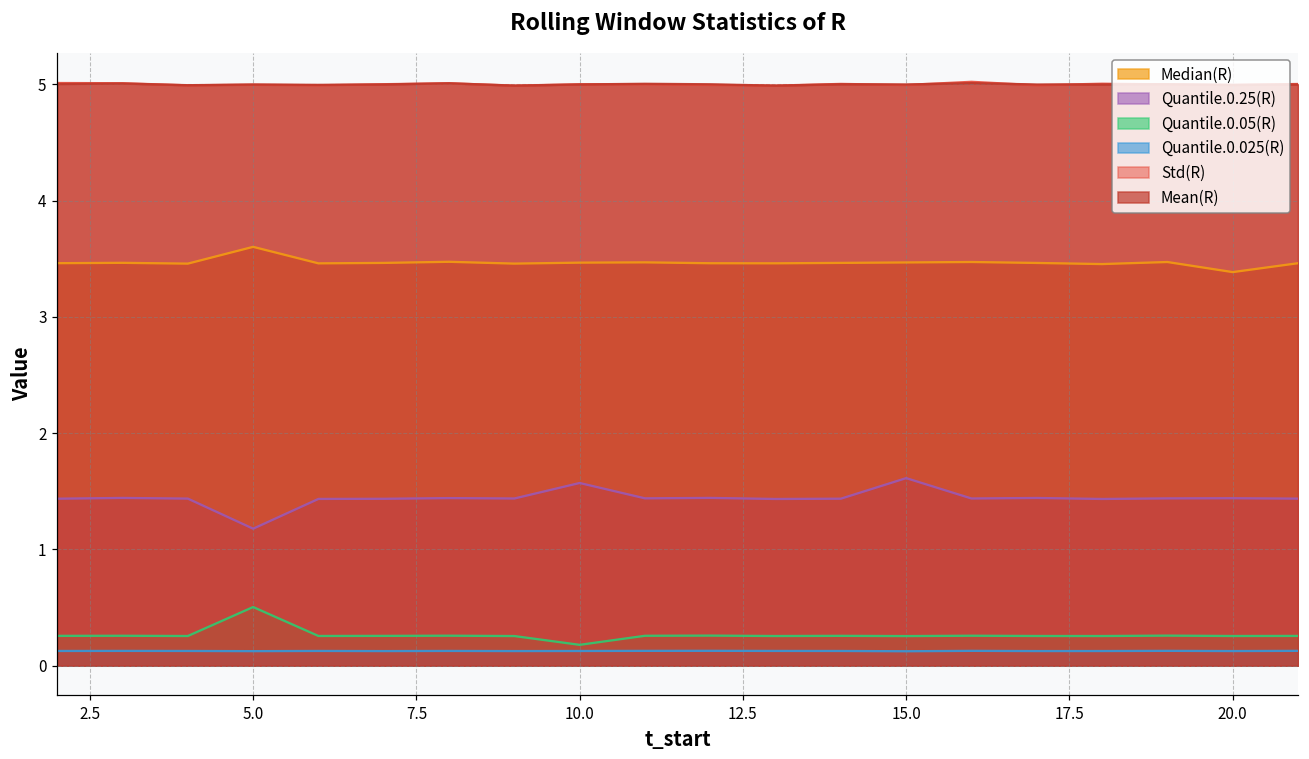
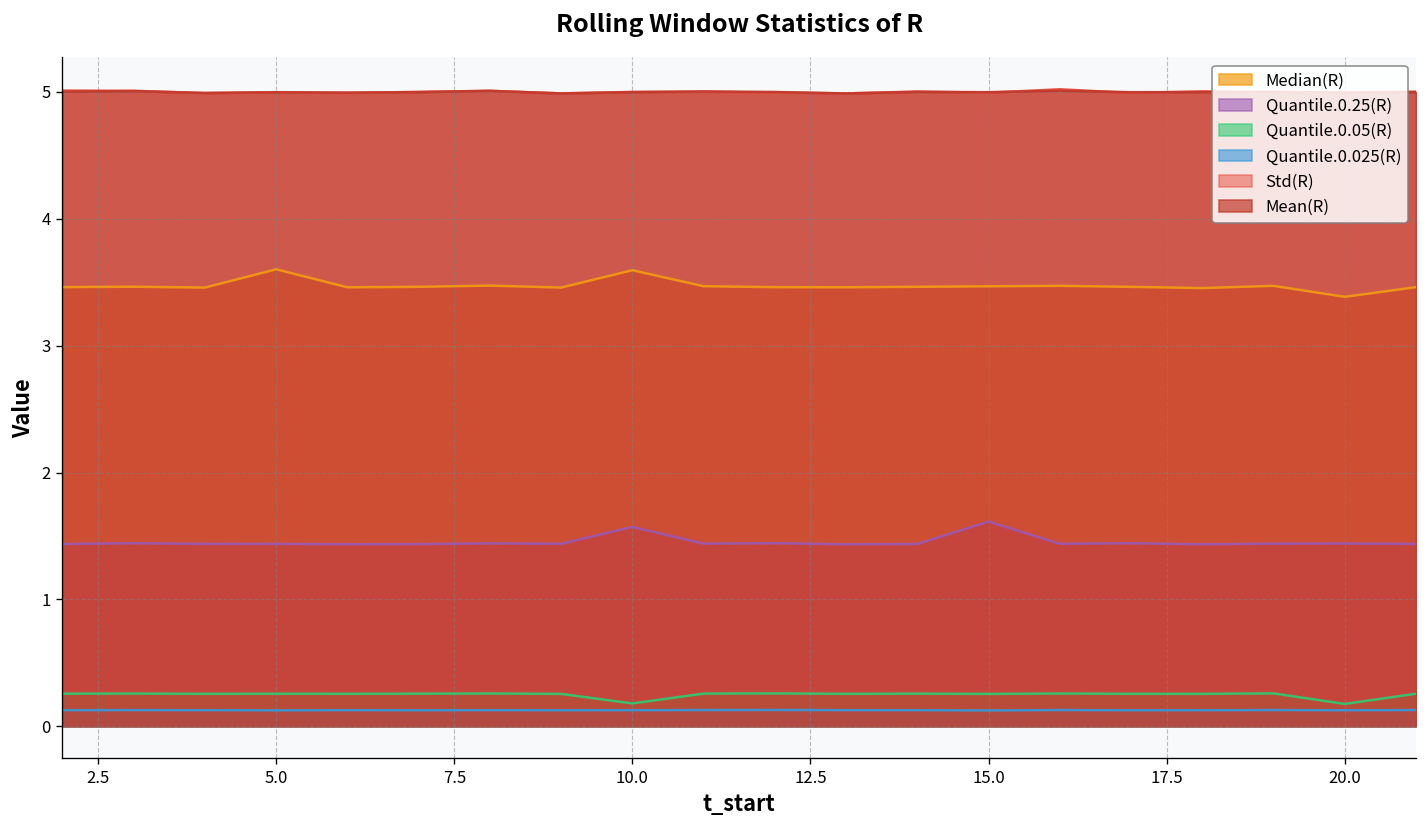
  {
    "Median(R)": {
      "5.0": 3.60,
-     "10.0": 3.47,
+     "10.0": 3.59,
      "15.0": 3.47,
      "20.0": 3.38
    },
    "Quantile.0.25(R)": {
-     "5.0": 1.18,
+     "5.0": 1.44,
      "10.0": 1.57,
      "15.0": 1.61,
      "20.0": 1.44
    },
    "Quantile.0.05(R)": {
-     "5.0": 0.50,
+     "5.0": 0.26,
      "10.0": 0.18,
      "15.0": 0.25,
-     "20.0": 0.26
+     "20.0": 0.18
    },
    "Quantile.0.025(R)": {
      "5.0": 0.13,
      "10.0": 0.13,
      "15.0": 0.12,
      "20.0": 0.13
    }
  }
